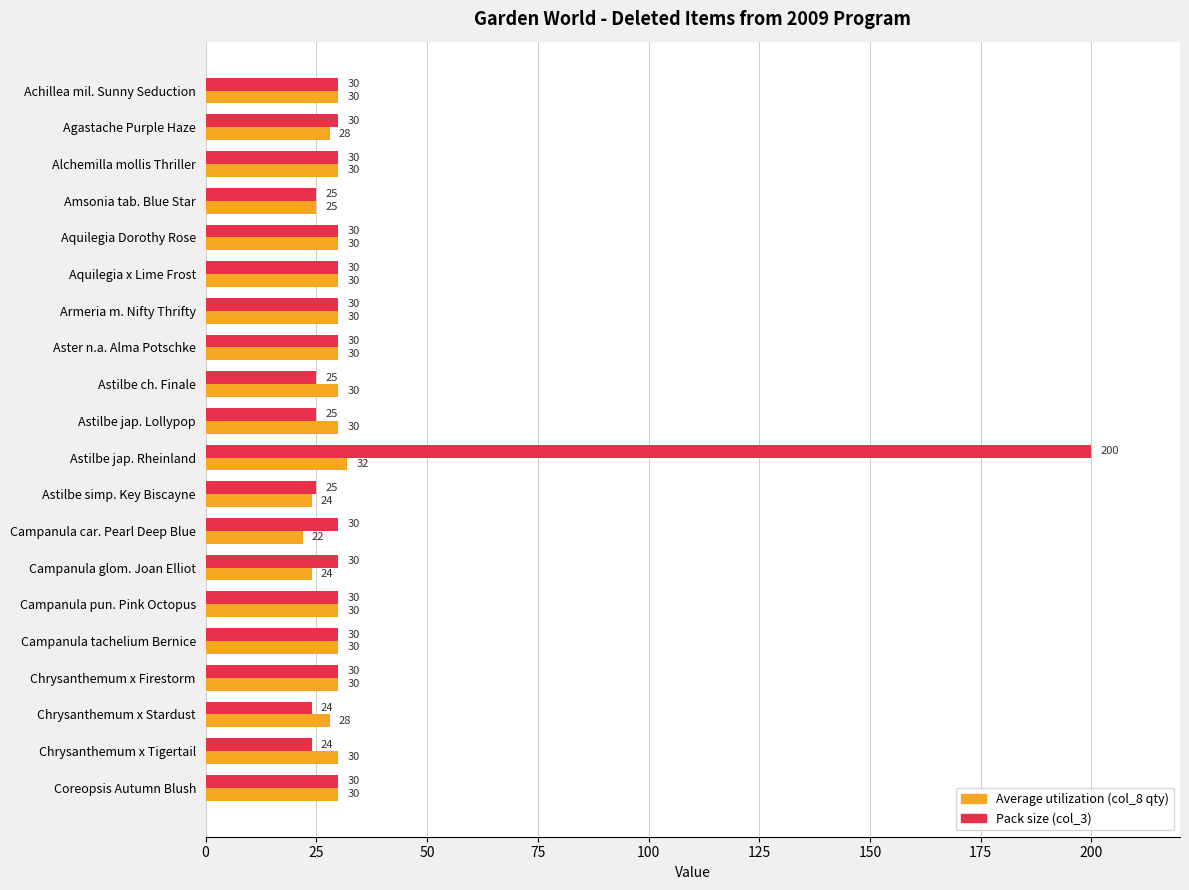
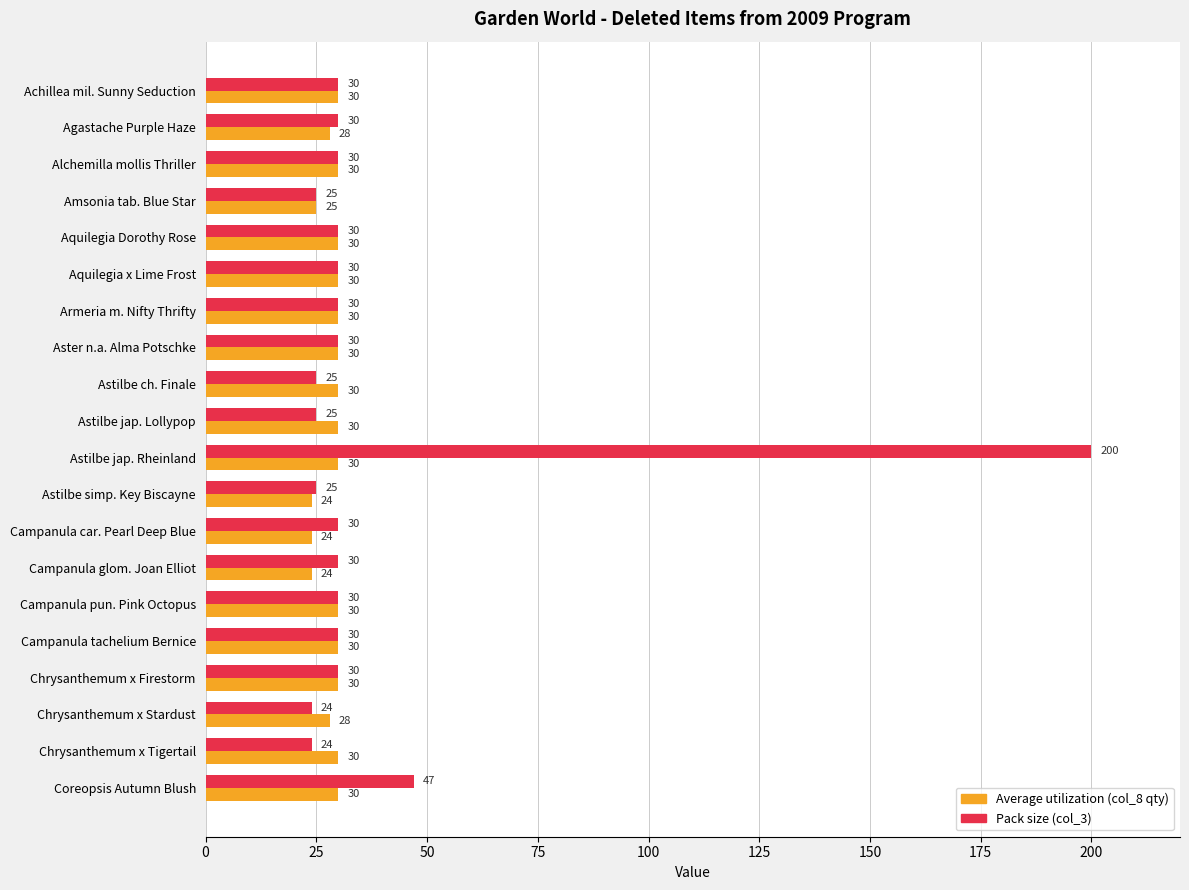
  {
    "Average utilization (col_8 qty)": {
      "Achillea mil. Sunny Seduction": 30,
      "Agastache Purple Haze": 28,
      "Alchemilla mollis Thriller": 30,
      "Amsonia tab. Blue Star": 25,
      "Aquilegia Dorothy Rose": 30,
      "Aquilegia x Lime Frost": 30,
      "Armeria m. Nifty Thrifty": 30,
      "Aster n.a. Alma Potschke": 30,
      "Astilbe ch. Finale": 30,
      "Astilbe jap. Lollypop": 30,
-     "Astilbe jap. Rheinland": 32,
+     "Astilbe jap. Rheinland": 30,
      "Astilbe simp. Key Biscayne": 24,
-     "Campanula car. Pearl Deep Blue": 22,
+     "Campanula car. Pearl Deep Blue": 24,
      "Campanula glom. Joan Elliot": 24,
      "Campanula pun. Pink Octopus": 30,
      "Campanula tachelium Bernice": 30,
      "Chrysanthemum x Firestorm": 30,
      "Chrysanthemum x Stardust": 28,
      "Chrysanthemum x Tigertail": 30,
      "Coreopsis Autumn Blush": 30
    },
    "Pack size (col_3)": {
      "Achillea mil. Sunny Seduction": 30,
      "Agastache Purple Haze": 30,
      "Alchemilla mollis Thriller": 30,
      "Amsonia tab. Blue Star": 25,
      "Aquilegia Dorothy Rose": 30,
      "Aquilegia x Lime Frost": 30,
      "Armeria m. Nifty Thrifty": 30,
      "Aster n.a. Alma Potschke": 30,
      "Astilbe ch. Finale": 25,
      "Astilbe jap. Lollypop": 25,
      "Astilbe jap. Rheinland": 200,
      "Astilbe simp. Key Biscayne": 25,
      "Campanula car. Pearl Deep Blue": 30,
      "Campanula glom. Joan Elliot": 30,
      "Campanula pun. Pink Octopus": 30,
      "Campanula tachelium Bernice": 30,
      "Chrysanthemum x Firestorm": 30,
      "Chrysanthemum x Stardust": 24,
      "Chrysanthemum x Tigertail": 24,
-     "Coreopsis Autumn Blush": 30
+     "Coreopsis Autumn Blush": 47
    }
  }
